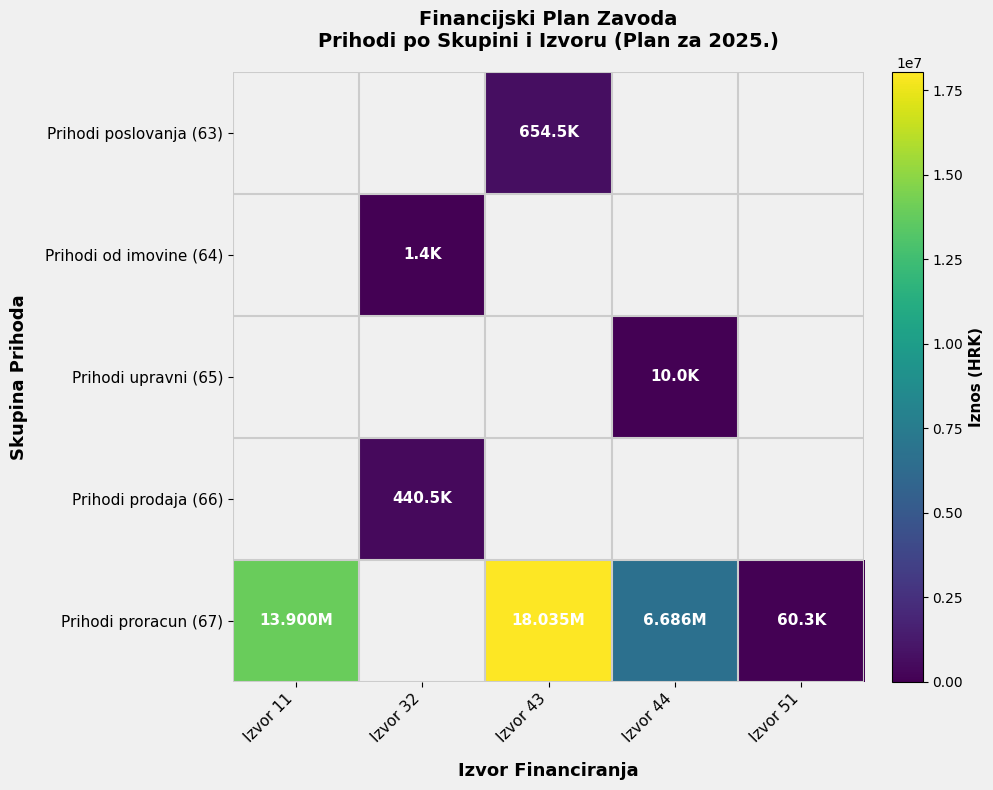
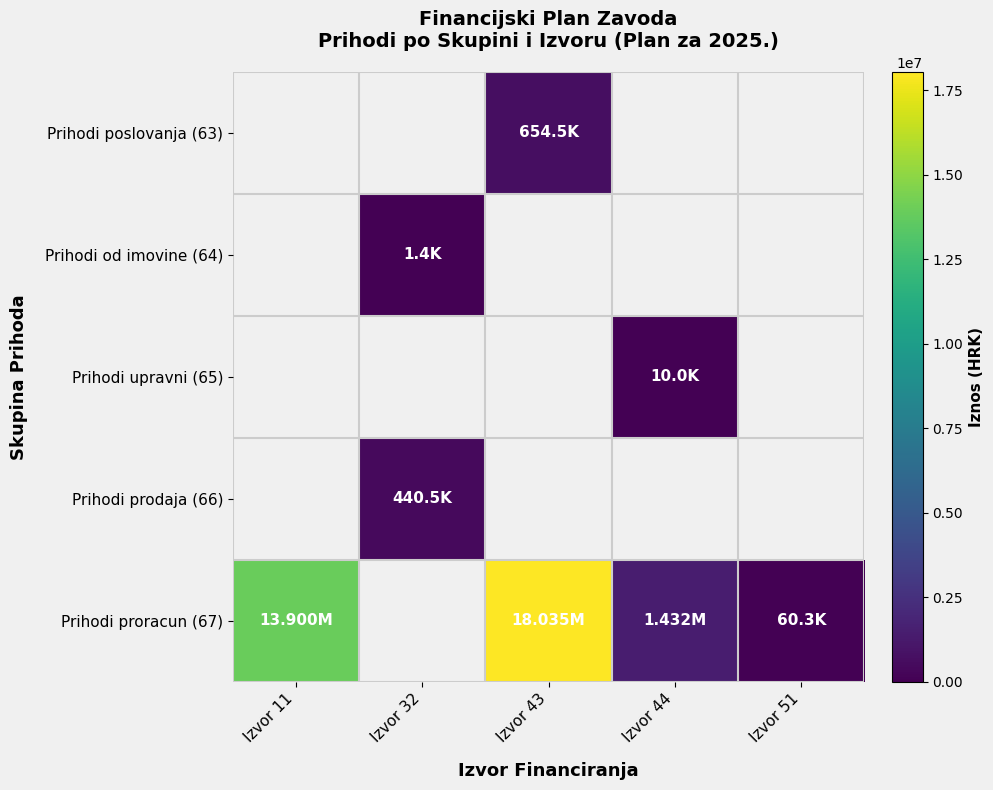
  {
    "Prihodi poslovanja (63)": {
      "Izvor 43": "654.5K"
    },
    "Prihodi od imovine (64)": {
      "Izvor 32": "1.4K"
    },
    "Prihodi upravni (65)": {
      "Izvor 44": "10.0K"
    },
    "Prihodi prodaja (66)": {
      "Izvor 32": "440.5K"
    },
    "Prihodi proracun (67)": {
      "Izvor 11": "13.900M",
      "Izvor 43": "18.035M",
-     "Izvor 44": "6.686M",
+     "Izvor 44": "1.432M",
      "Izvor 51": "60.3K"
    }
  }
